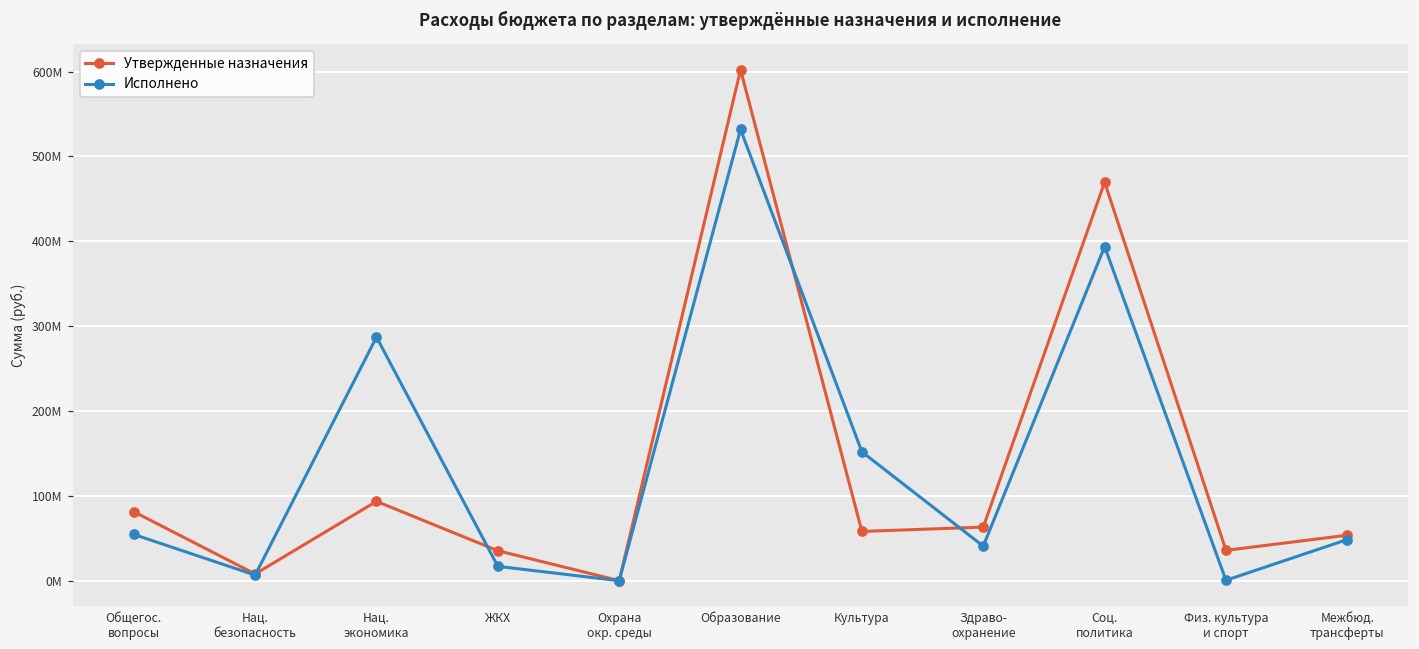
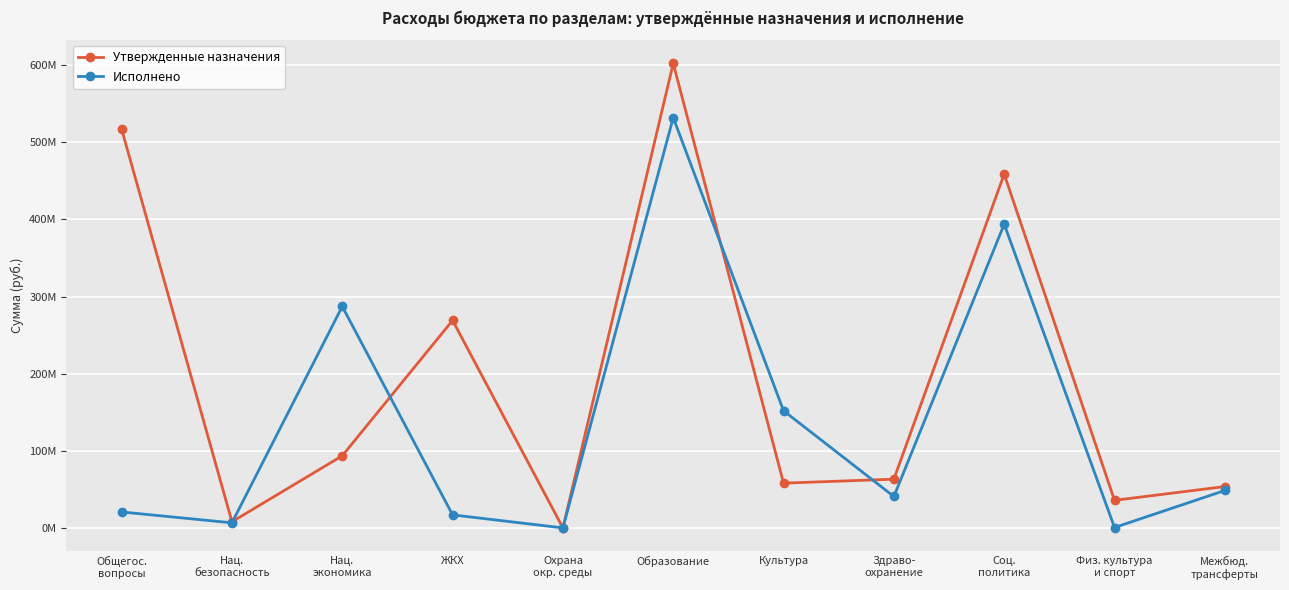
  {
    "Утвержденные назначения": {
-     "Общегос. вопросы": 80000000,
+     "Общегос. вопросы": 520000000,
      "Нац. экономика": 90000000,
-     "ЖКХ": 40000000,
+     "ЖКХ": 270000000,
      "Образование": 600000000,
      "Культура": 60000000,
      "Здраво- охранение": 60000000,
-     "Соц. политика": 470000000,
+     "Соц. политика": 460000000,
      "Физ. культура и спорт": 40000000,
      "Межбюд. трансферты": 50000000
    },
    "Исполнено": {
-     "Общегос. вопросы": 50000000,
+     "Общегос. вопросы": 20000000,
      "Нац. экономика": 290000000,
      "ЖКХ": 20000000,
      "Образование": 530000000,
      "Культура": 150000000,
      "Здраво- охранение": 40000000,
      "Соц. политика": 390000000,
      "Физ. культура и спорт": 0,
      "Межбюд. трансферты": 50000000
    }
  }
